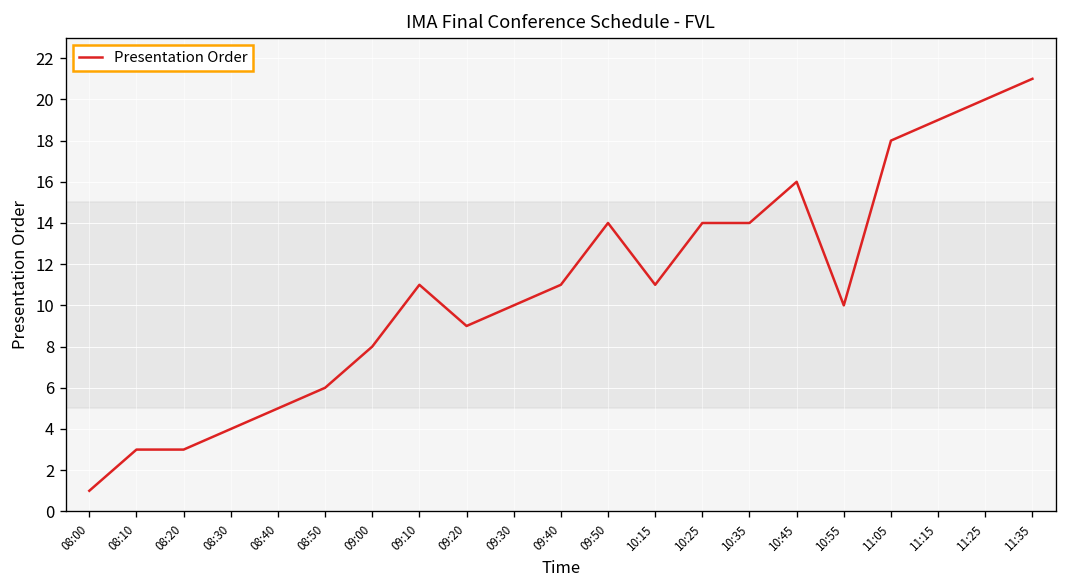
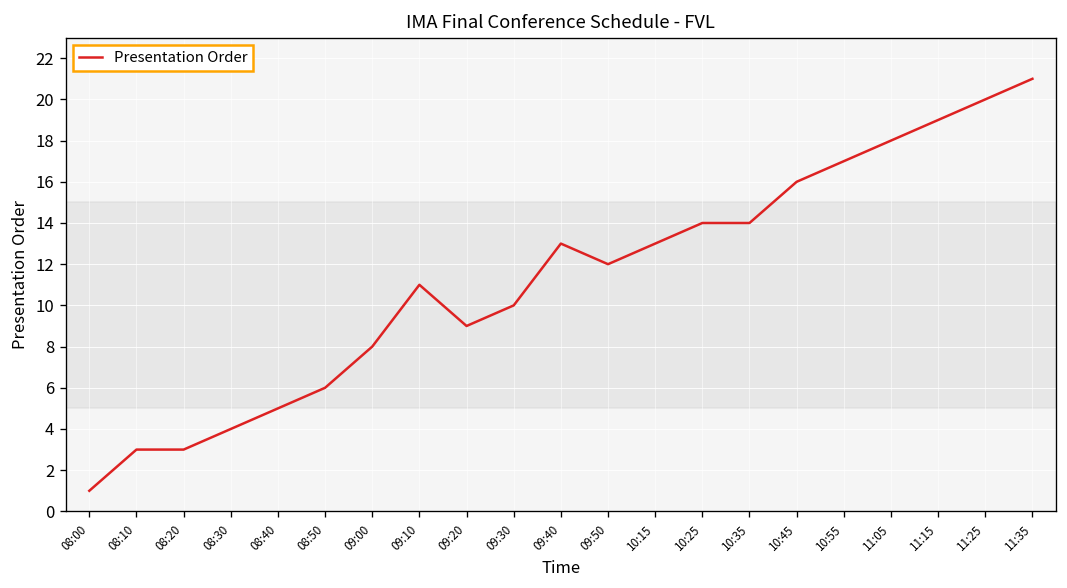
  {
    "08:00": 1,
    "08:10": 3,
    "08:20": 3,
    "08:30": 4,
    "08:40": 5,
    "08:50": 6,
    "09:00": 8,
    "09:10": 11,
    "09:20": 9,
    "09:30": 10,
-   "09:40": 11,
-   "09:50": 14,
-   "10:15": 11,
+   "09:40": 13,
+   "09:50": 12,
+   "10:15": 13,
    "10:25": 14,
    "10:35": 14,
    "10:45": 16,
-   "10:55": 10,
+   "10:55": 17,
    "11:05": 18,
    "11:15": 19,
    "11:25": 20,
    "11:35": 21
  }
